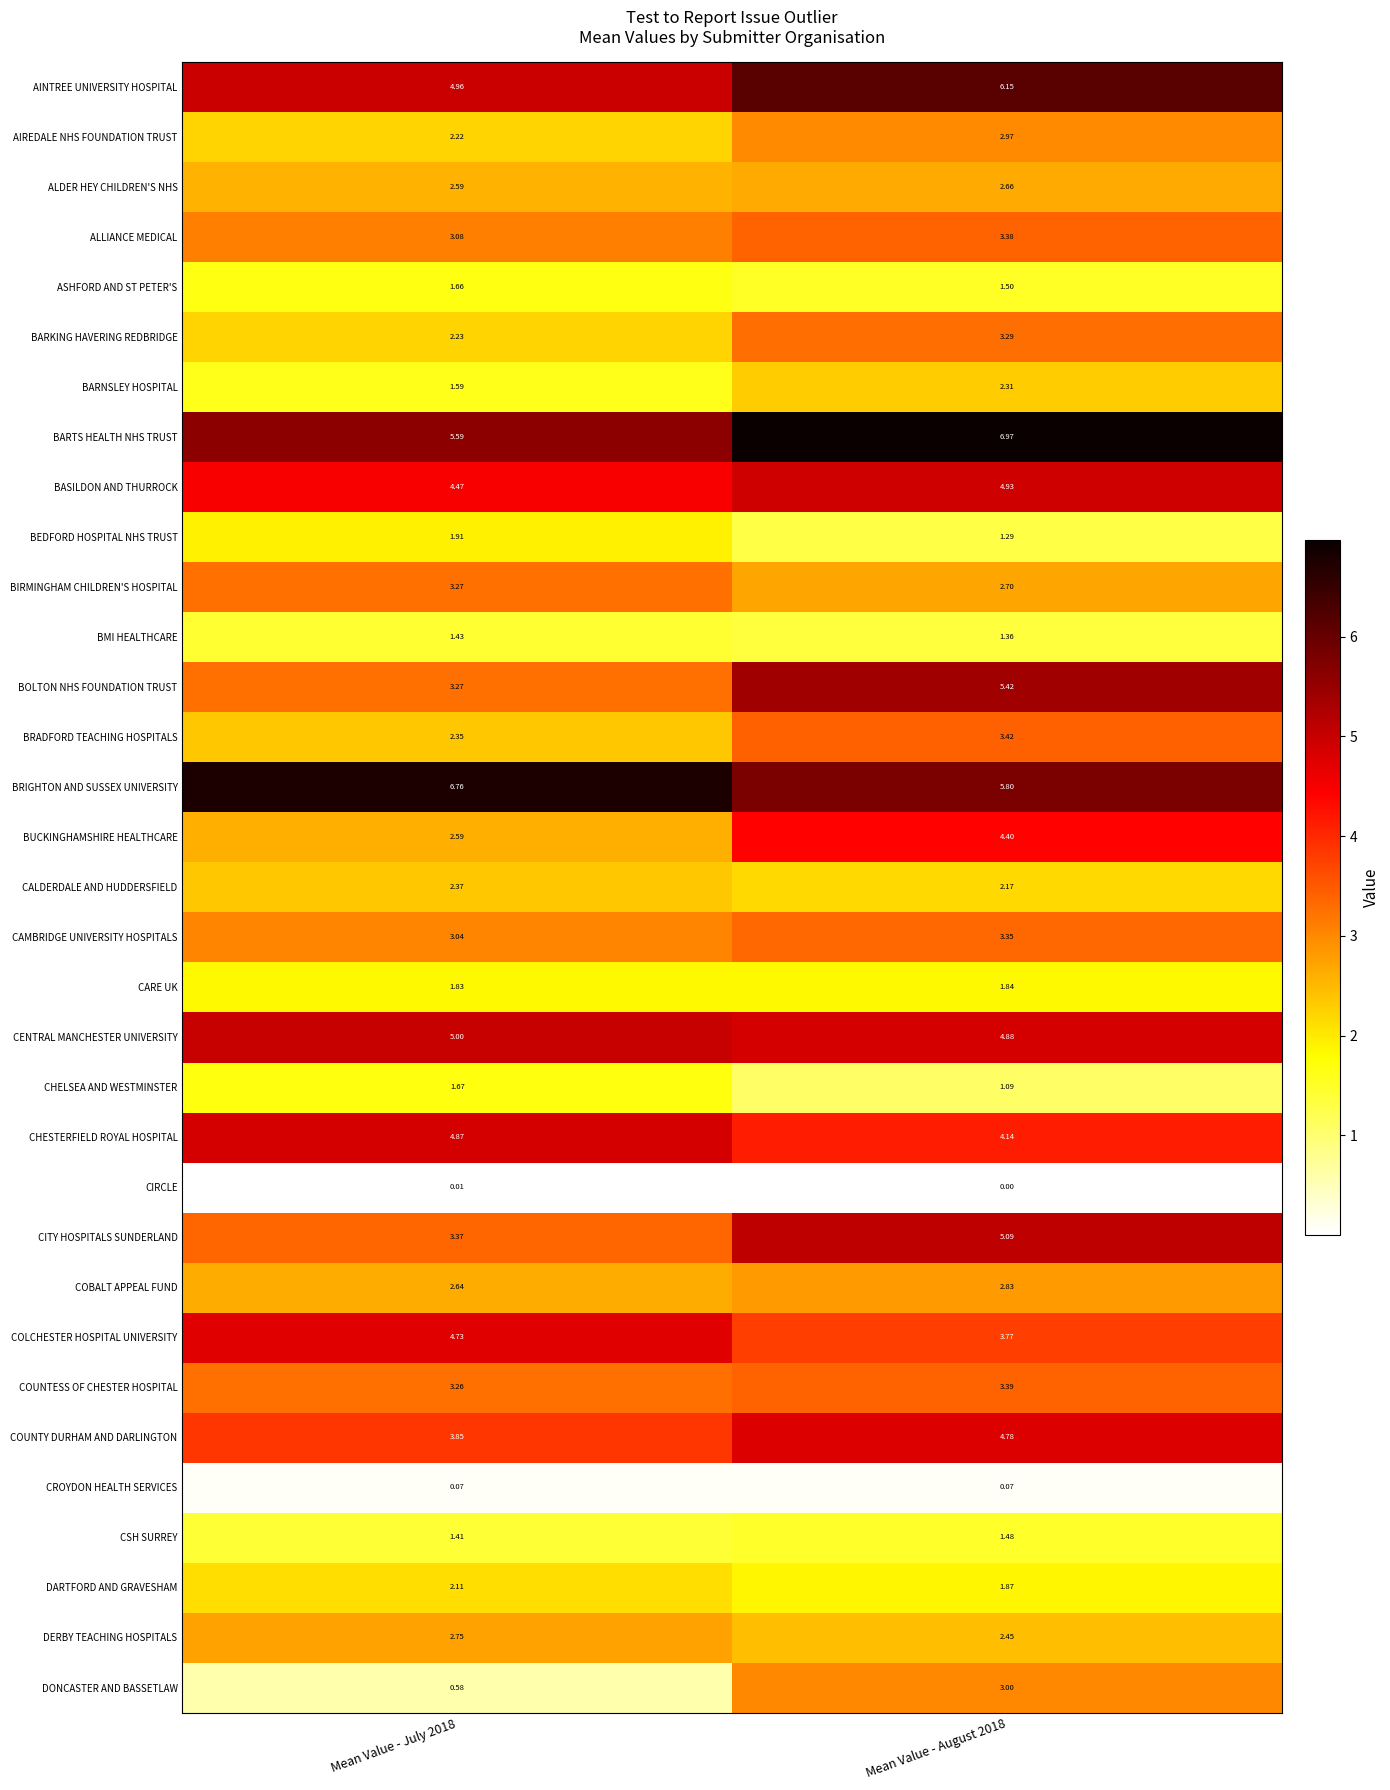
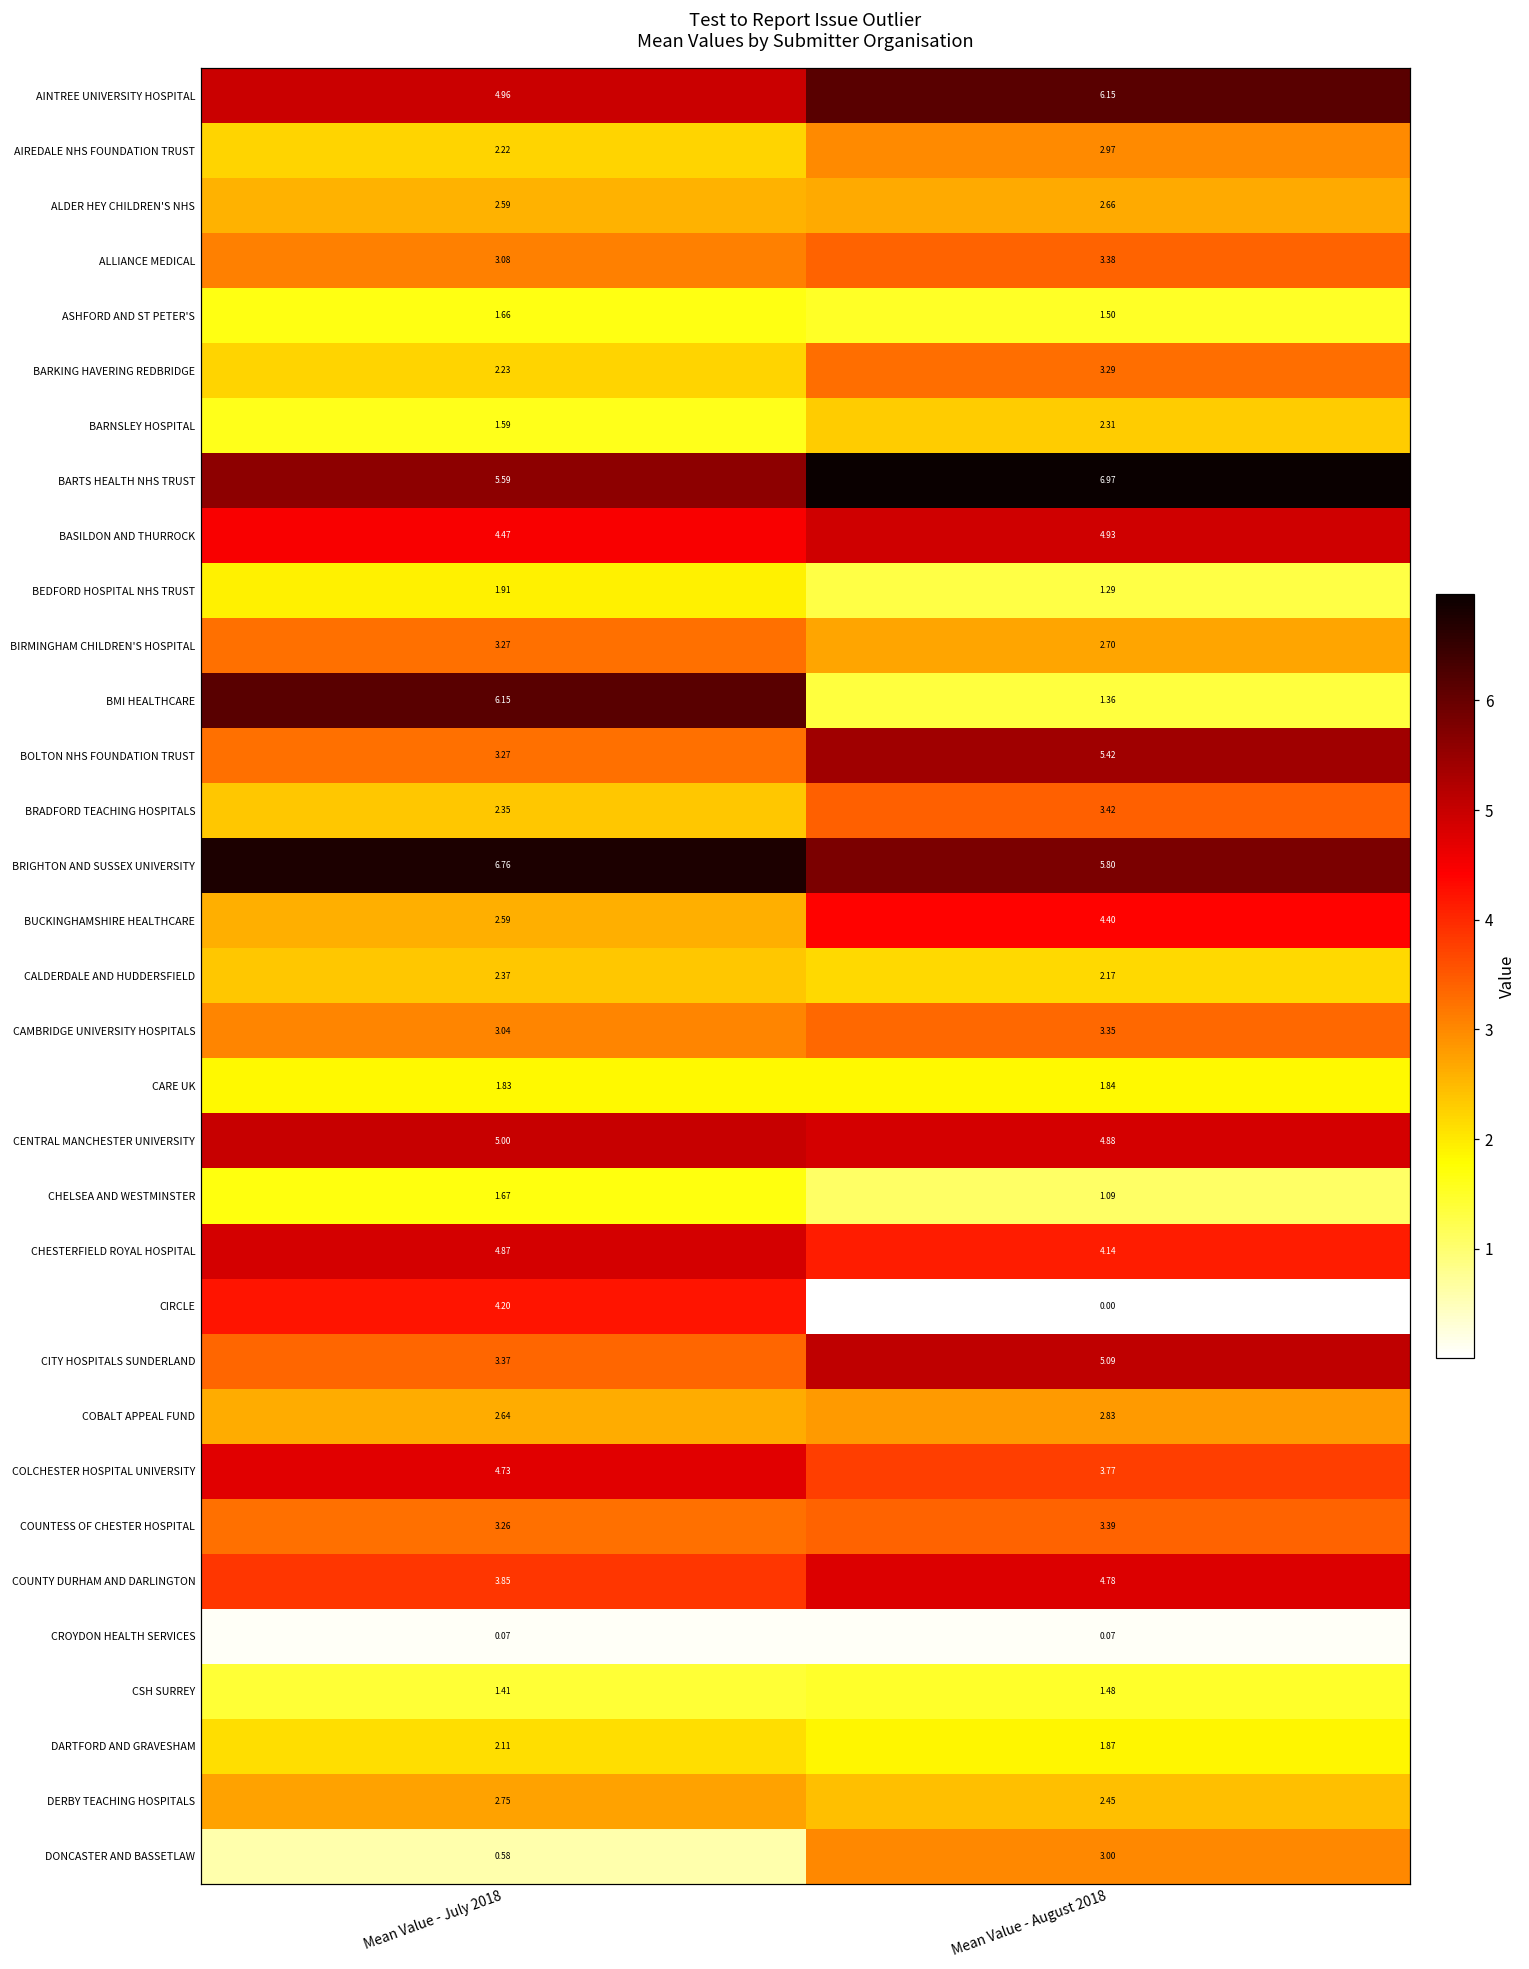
  {
    "AINTREE UNIVERSITY HOSPITAL": {
      "Mean Value - July 2018": 4.96,
      "Mean Value - August 2018": 6.15
    },
    "AIREDALE NHS FOUNDATION TRUST": {
      "Mean Value - July 2018": 2.22,
      "Mean Value - August 2018": 2.97
    },
    "ALDER HEY CHILDREN'S NHS": {
      "Mean Value - July 2018": 2.59,
      "Mean Value - August 2018": 2.66
    },
    "ALLIANCE MEDICAL": {
      "Mean Value - July 2018": 3.08,
      "Mean Value - August 2018": 3.38
    },
    "ASHFORD AND ST PETER'S": {
      "Mean Value - July 2018": 1.66,
      "Mean Value - August 2018": 1.50
    },
    "BARKING HAVERING REDBRIDGE": {
      "Mean Value - July 2018": 2.23,
      "Mean Value - August 2018": 3.29
    },
    "BARNSLEY HOSPITAL": {
      "Mean Value - July 2018": 1.59,
      "Mean Value - August 2018": 2.31
    },
    "BARTS HEALTH NHS TRUST": {
      "Mean Value - July 2018": 5.59,
      "Mean Value - August 2018": 6.97
    },
    "BASILDON AND THURROCK": {
      "Mean Value - July 2018": 4.47,
      "Mean Value - August 2018": 4.93
    },
    "BEDFORD HOSPITAL NHS TRUST": {
      "Mean Value - July 2018": 1.91,
      "Mean Value - August 2018": 1.29
    },
    "BIRMINGHAM CHILDREN'S HOSPITAL": {
      "Mean Value - July 2018": 3.27,
      "Mean Value - August 2018": 2.70
    },
    "BMI HEALTHCARE": {
-     "Mean Value - July 2018": 1.43,
+     "Mean Value - July 2018": 6.15,
      "Mean Value - August 2018": 1.36
    },
    "BOLTON NHS FOUNDATION TRUST": {
      "Mean Value - July 2018": 3.27,
      "Mean Value - August 2018": 5.42
    },
    "BRADFORD TEACHING HOSPITALS": {
      "Mean Value - July 2018": 2.35,
      "Mean Value - August 2018": 3.42
    },
    "BRIGHTON AND SUSSEX UNIVERSITY": {
      "Mean Value - July 2018": 6.76,
      "Mean Value - August 2018": 5.80
    },
    "BUCKINGHAMSHIRE HEALTHCARE": {
      "Mean Value - July 2018": 2.59,
      "Mean Value - August 2018": 4.40
    },
    "CALDERDALE AND HUDDERSFIELD": {
      "Mean Value - July 2018": 2.37,
      "Mean Value - August 2018": 2.17
    },
    "CAMBRIDGE UNIVERSITY HOSPITALS": {
      "Mean Value - July 2018": 3.04,
      "Mean Value - August 2018": 3.35
    },
    "CARE UK": {
      "Mean Value - July 2018": 1.83,
      "Mean Value - August 2018": 1.84
    },
    "CENTRAL MANCHESTER UNIVERSITY": {
      "Mean Value - July 2018": 5.00,
      "Mean Value - August 2018": 4.88
    },
    "CHELSEA AND WESTMINSTER": {
      "Mean Value - July 2018": 1.67,
      "Mean Value - August 2018": 1.09
    },
    "CHESTERFIELD ROYAL HOSPITAL": {
      "Mean Value - July 2018": 4.87,
      "Mean Value - August 2018": 4.14
    },
    "CIRCLE": {
-     "Mean Value - July 2018": 0.01,
+     "Mean Value - July 2018": 4.20,
      "Mean Value - August 2018": 0.00
    },
    "CITY HOSPITALS SUNDERLAND": {
      "Mean Value - July 2018": 3.37,
      "Mean Value - August 2018": 5.09
    },
    "COBALT APPEAL FUND": {
      "Mean Value - July 2018": 2.64,
      "Mean Value - August 2018": 2.83
    },
    "COLCHESTER HOSPITAL UNIVERSITY": {
      "Mean Value - July 2018": 4.73,
      "Mean Value - August 2018": 3.77
    },
    "COUNTESS OF CHESTER HOSPITAL": {
      "Mean Value - July 2018": 3.26,
      "Mean Value - August 2018": 3.39
    },
    "COUNTY DURHAM AND DARLINGTON": {
      "Mean Value - July 2018": 3.85,
      "Mean Value - August 2018": 4.78
    },
    "CROYDON HEALTH SERVICES": {
      "Mean Value - July 2018": 0.07,
      "Mean Value - August 2018": 0.07
    },
    "CSH SURREY": {
      "Mean Value - July 2018": 1.41,
      "Mean Value - August 2018": 1.48
    },
    "DARTFORD AND GRAVESHAM": {
      "Mean Value - July 2018": 2.11,
      "Mean Value - August 2018": 1.87
    },
    "DERBY TEACHING HOSPITALS": {
      "Mean Value - July 2018": 2.75,
      "Mean Value - August 2018": 2.45
    },
    "DONCASTER AND BASSETLAW": {
      "Mean Value - July 2018": 0.58,
      "Mean Value - August 2018": 3.00
    }
  }
